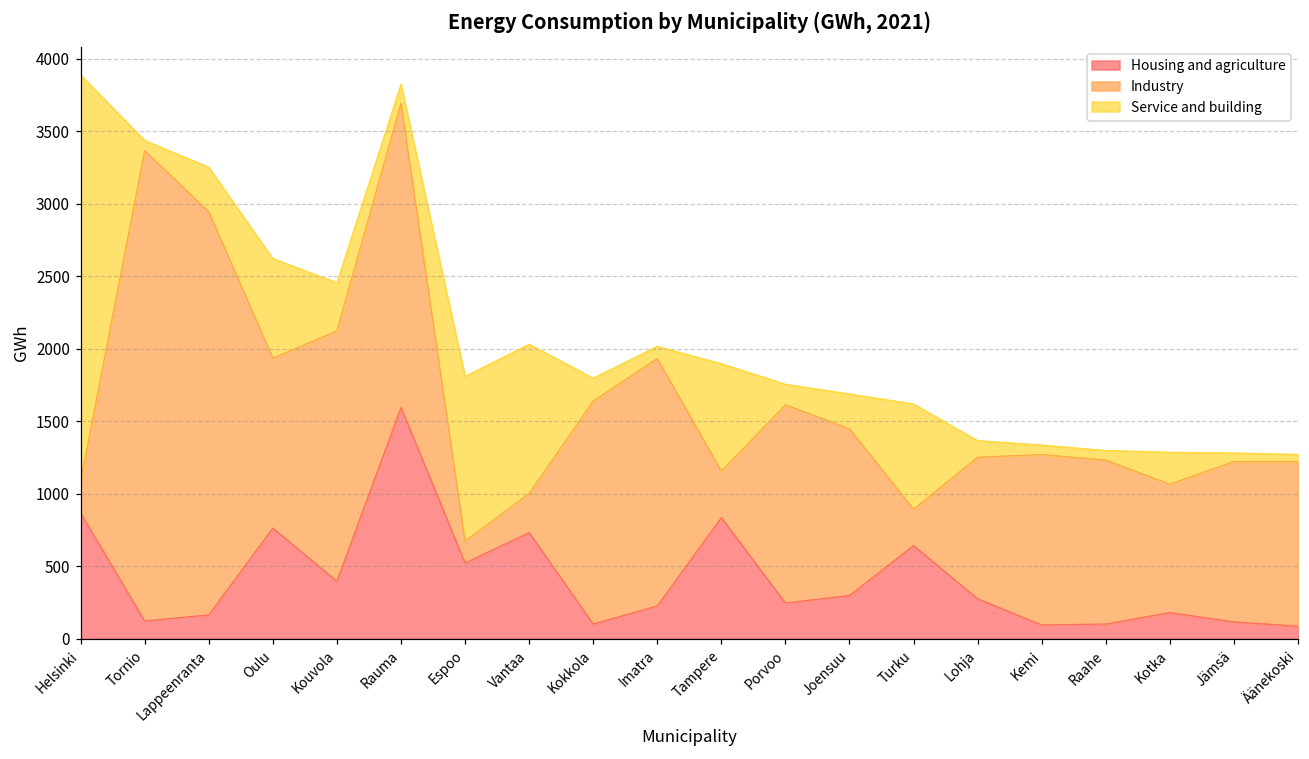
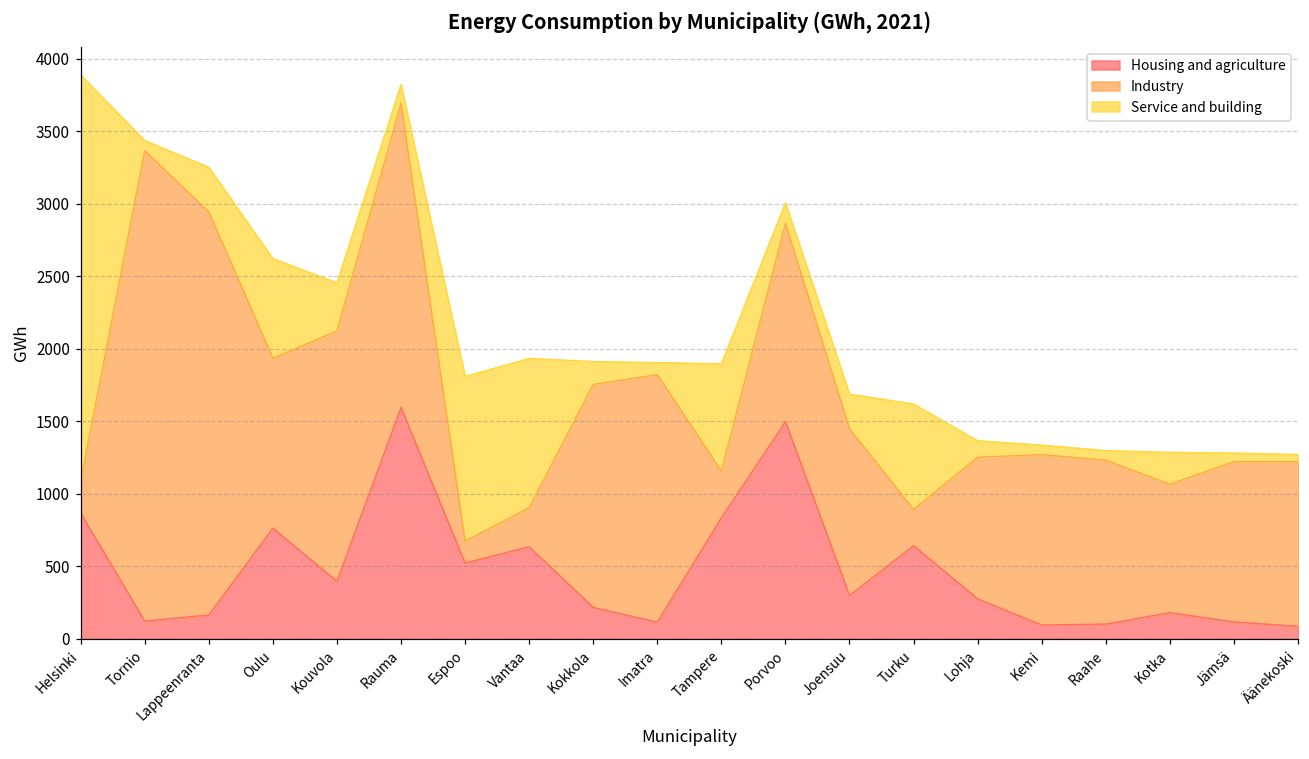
  {
    "Housing and agriculture": {
      "Helsinki": 870,
      "Tornio": 120,
      "Lappeenranta": 160,
      "Oulu": 760,
      "Kouvola": 400,
      "Rauma": 1600,
      "Espoo": 520,
-     "Vantaa": 730,
-     "Kokkola": 100,
-     "Imatra": 230,
+     "Vantaa": 640,
+     "Kokkola": 220,
+     "Imatra": 120,
      "Tampere": 840,
-     "Porvoo": 250,
+     "Porvoo": 1500,
      "Joensuu": 300,
      "Turku": 640,
      "Lohja": 280,
      "Kemi": 100,
      "Raahe": 100,
      "Kotka": 180,
      "Jämsä": 120,
      "Äänekoski": 90
    }
  }
